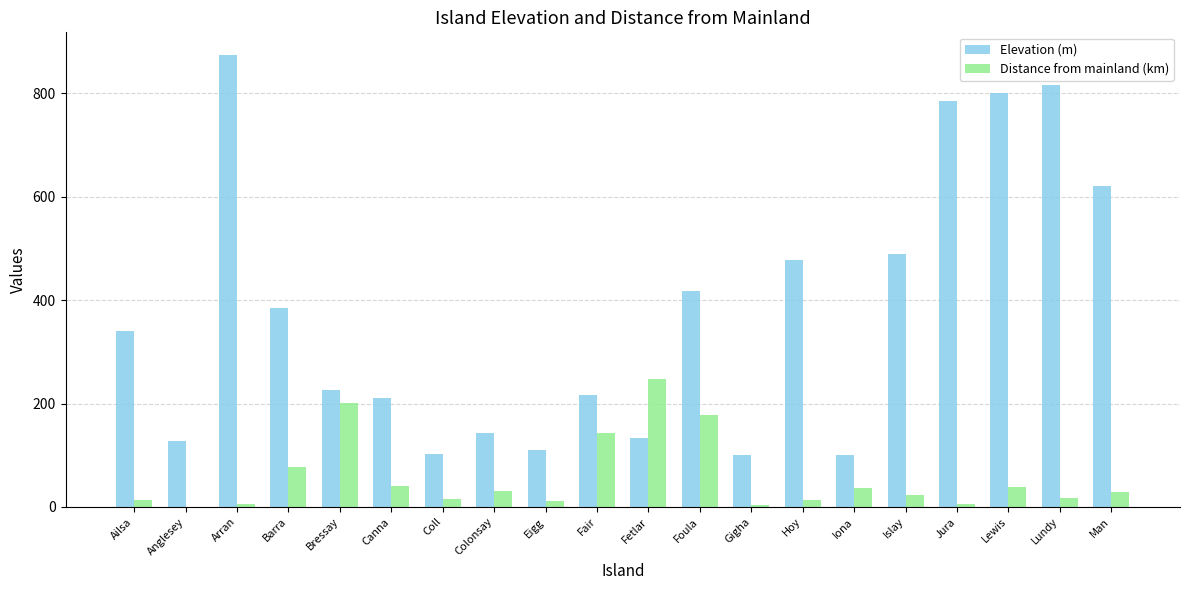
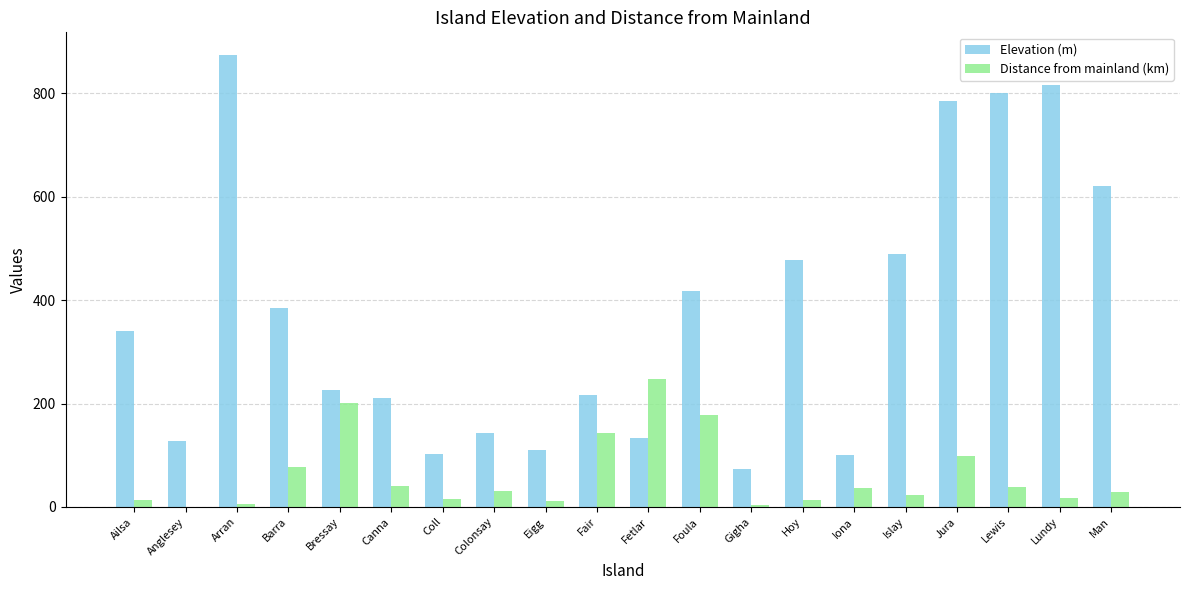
  {
    "Elevation (m)": {
      "Ailsa": 340,
      "Anglesey": 130,
      "Arran": 870,
      "Barra": 380,
      "Bressay": 230,
      "Canna": 210,
      "Coll": 100,
      "Colonsay": 140,
      "Eigg": 110,
      "Fair": 220,
      "Fetlar": 130,
      "Foula": 420,
-     "Gigha": 100,
+     "Gigha": 70,
      "Hoy": 480,
      "Iona": 100,
      "Islay": 490,
      "Jura": 780,
      "Lewis": 800,
      "Lundy": 820,
      "Man": 620
    },
    "Distance from mainland (km)": {
      "Ailsa": 10,
      "Arran": 10,
      "Barra": 80,
      "Bressay": 200,
      "Canna": 40,
      "Coll": 10,
      "Colonsay": 30,
      "Eigg": 10,
      "Fair": 140,
      "Fetlar": 250,
      "Foula": 180,
      "Hoy": 10,
      "Iona": 40,
      "Islay": 20,
-     "Jura": 0,
+     "Jura": 100,
      "Lewis": 40,
      "Lundy": 20,
      "Man": 30
    }
  }
